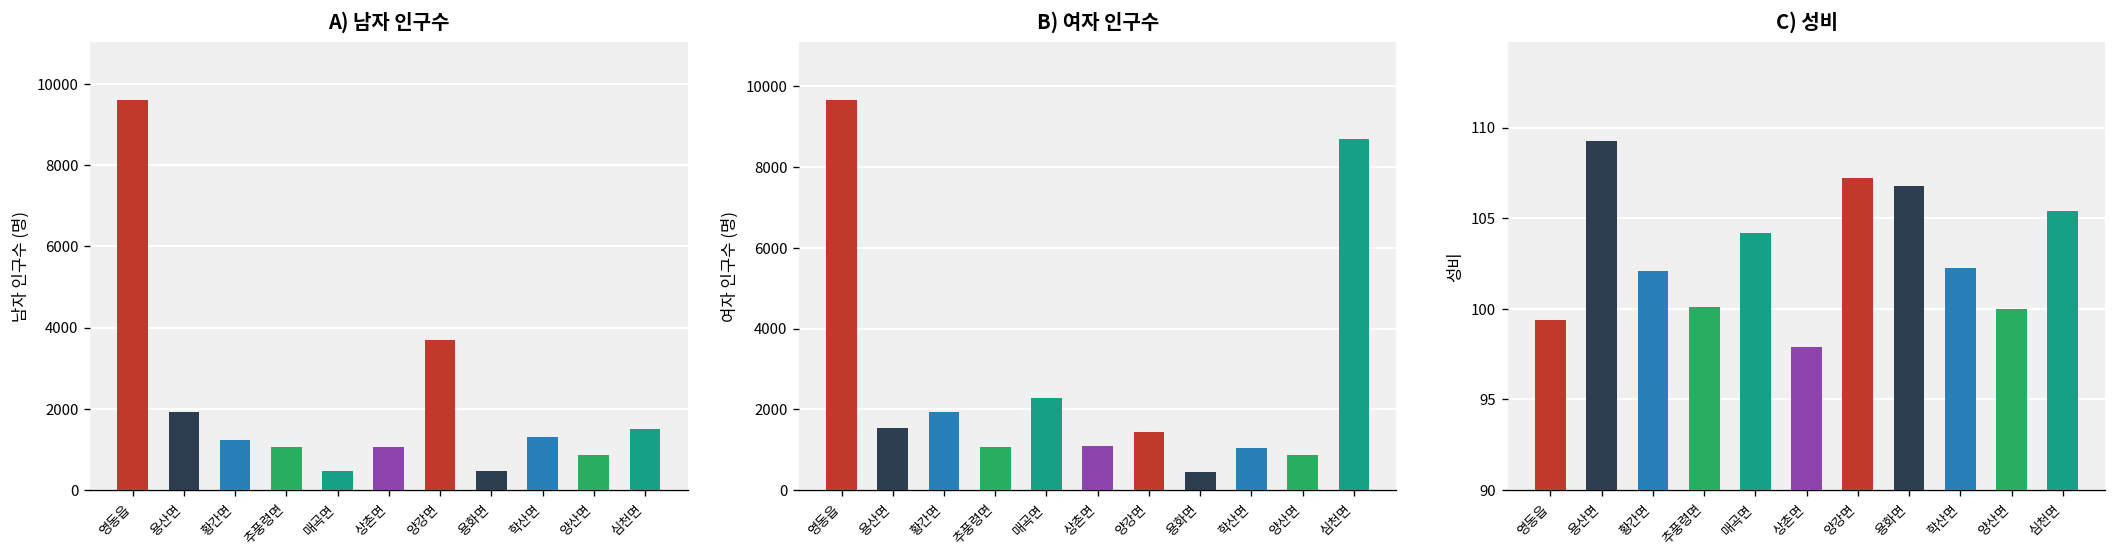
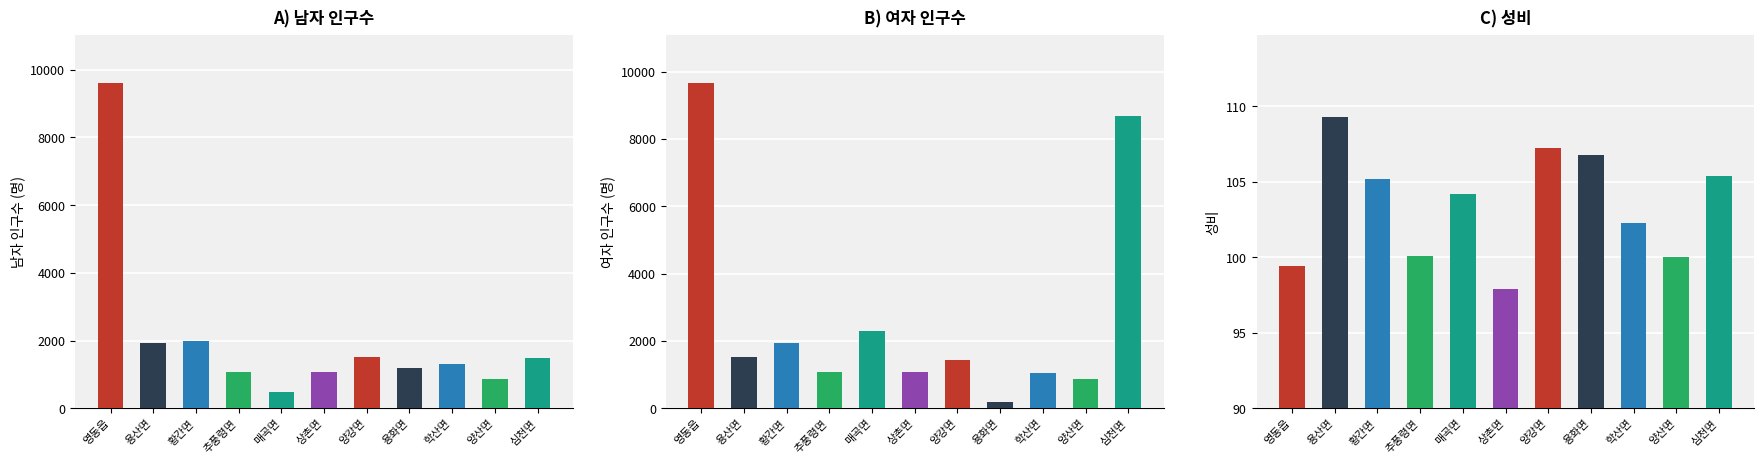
  {
    "A) 남자 인구수": {
      "영동읍": 9600,
      "용산면": 1900,
-     "황간면": 1200,
+     "황간면": 2000,
      "추풍령면": 1100,
      "매곡면": 500,
      "상촌면": 1100,
-     "양강면": 3700,
-     "용화면": 500,
+     "양강면": 1500,
+     "용화면": 1200,
      "학산면": 1300,
      "양산면": 900,
      "심천면": 1500
    },
    "B) 여자 인구수": {
      "영동읍": 9700,
      "용산면": 1500,
      "황간면": 1900,
      "추풍령면": 1100,
      "매곡면": 2300,
      "상촌면": 1100,
      "양강면": 1400,
-     "용화면": 400,
+     "용화면": 200,
      "학산면": 1000,
      "양산면": 900,
      "심천면": 8700
    },
    "C) 성비": {
      "영동읍": 99.4,
      "용산면": 109.3,
-     "황간면": 102.1,
+     "황간면": 105.2,
      "추풍령면": 100.1,
      "매곡면": 104.2,
      "상촌면": 97.9,
      "양강면": 107.2,
      "용화면": 106.8,
      "학산면": 102.3,
      "양산면": 100.0,
      "심천면": 105.4
    }
  }
